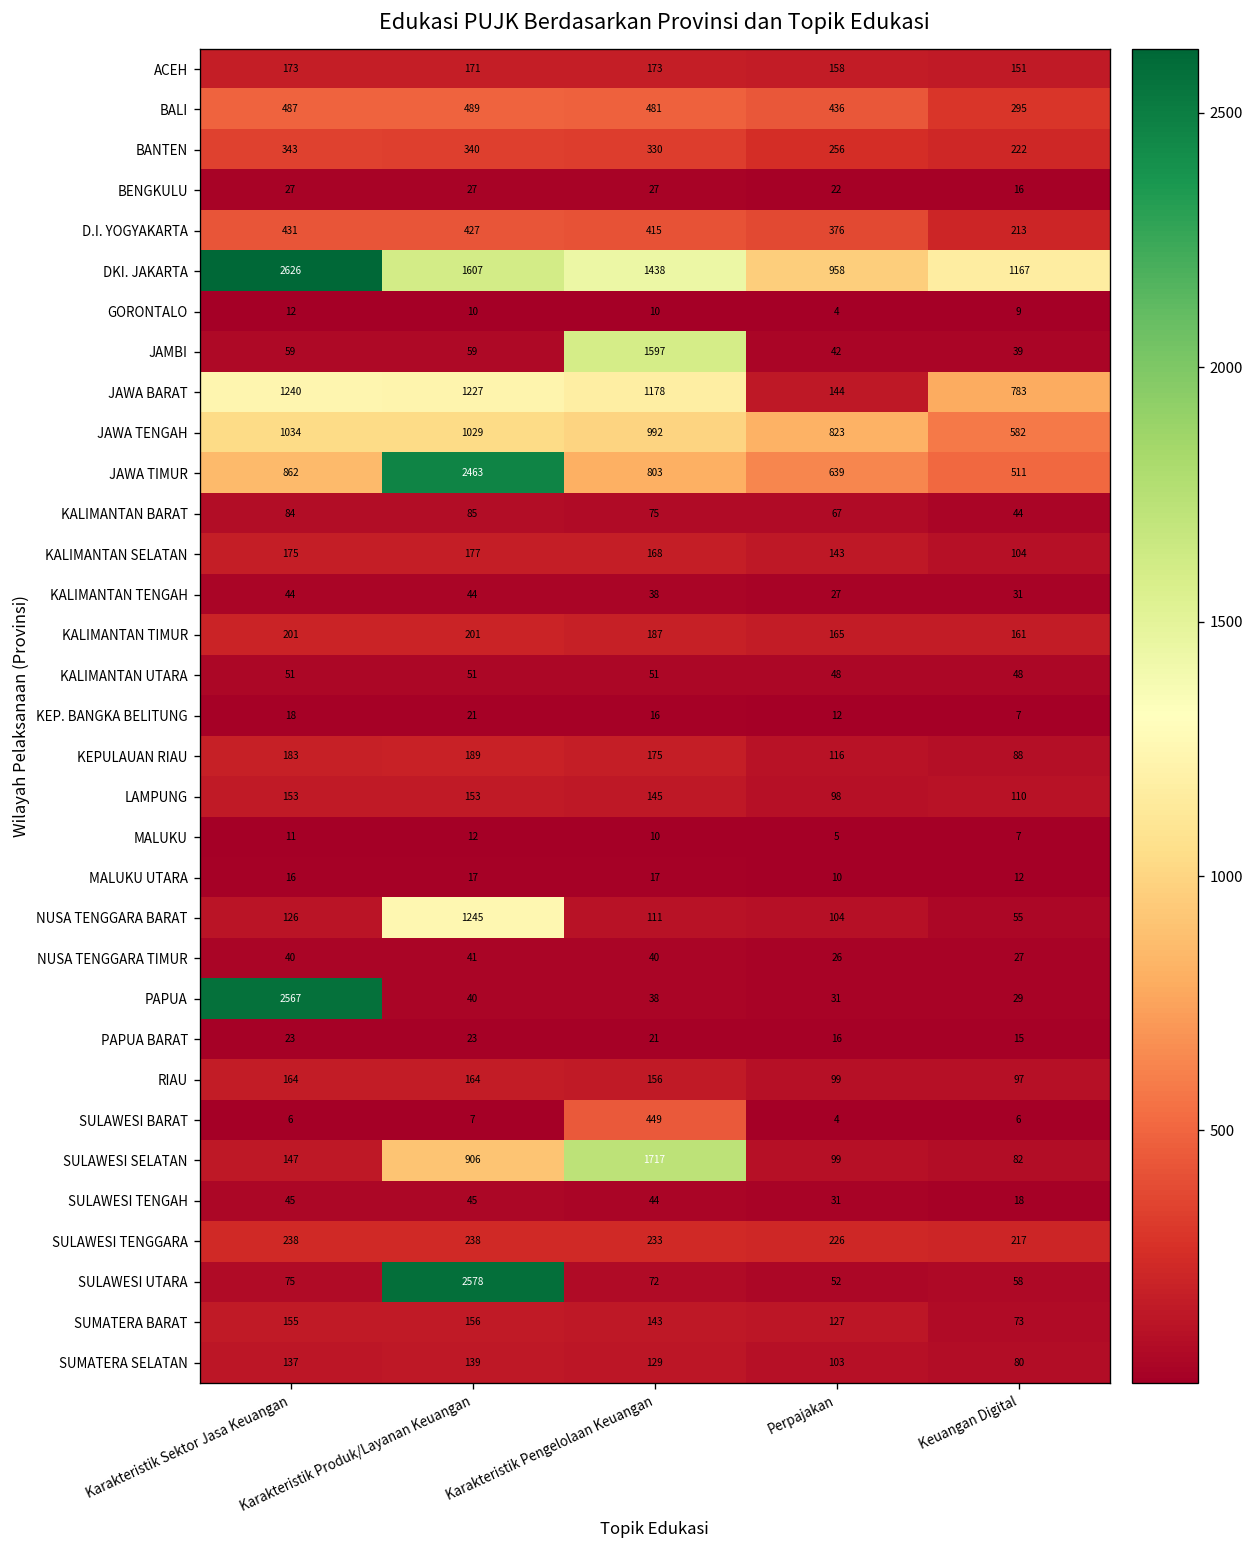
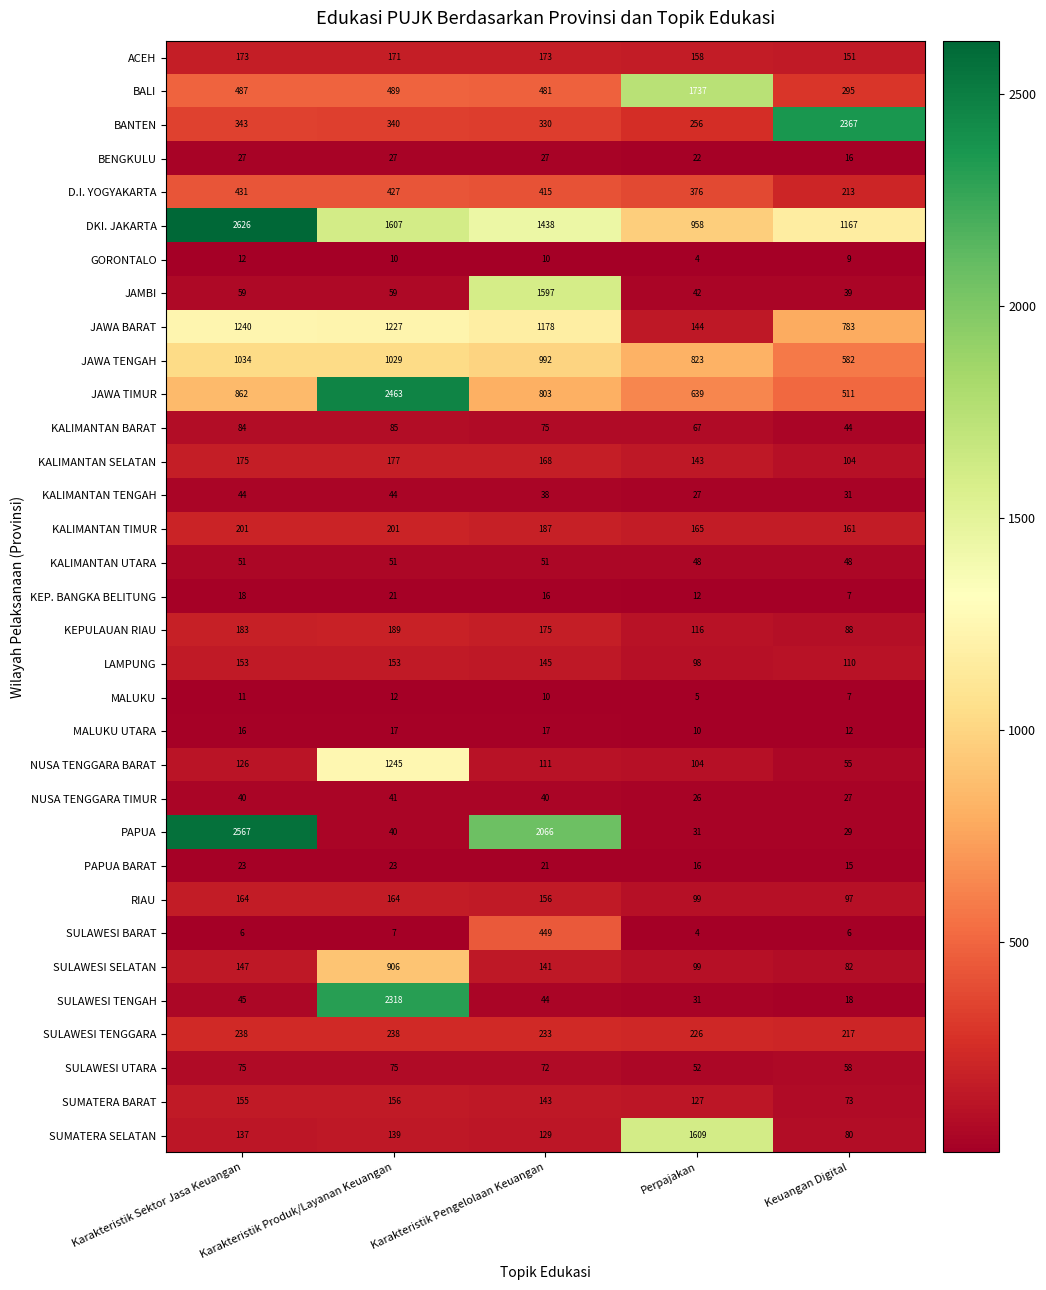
  {
    "ACEH": {
      "Karakteristik Sektor Jasa Keuangan": 173,
      "Karakteristik Produk/Layanan Keuangan": 171,
      "Karakteristik Pengelolaan Keuangan": 173,
      "Perpajakan": 158,
      "Keuangan Digital": 151
    },
    "BALI": {
      "Karakteristik Sektor Jasa Keuangan": 487,
      "Karakteristik Produk/Layanan Keuangan": 489,
      "Karakteristik Pengelolaan Keuangan": 481,
-     "Perpajakan": 436,
+     "Perpajakan": 1737,
      "Keuangan Digital": 295
    },
    "BANTEN": {
      "Karakteristik Sektor Jasa Keuangan": 343,
      "Karakteristik Produk/Layanan Keuangan": 340,
      "Karakteristik Pengelolaan Keuangan": 330,
      "Perpajakan": 256,
-     "Keuangan Digital": 222
+     "Keuangan Digital": 2367
    },
    "BENGKULU": {
      "Karakteristik Sektor Jasa Keuangan": 27,
      "Karakteristik Produk/Layanan Keuangan": 27,
      "Karakteristik Pengelolaan Keuangan": 27,
      "Perpajakan": 22,
      "Keuangan Digital": 16
    },
    "D.I. YOGYAKARTA": {
      "Karakteristik Sektor Jasa Keuangan": 431,
      "Karakteristik Produk/Layanan Keuangan": 427,
      "Karakteristik Pengelolaan Keuangan": 415,
      "Perpajakan": 376,
      "Keuangan Digital": 213
    },
    "DKI. JAKARTA": {
      "Karakteristik Sektor Jasa Keuangan": 2626,
      "Karakteristik Produk/Layanan Keuangan": 1607,
      "Karakteristik Pengelolaan Keuangan": 1438,
      "Perpajakan": 958,
      "Keuangan Digital": 1167
    },
    "GORONTALO": {
      "Karakteristik Sektor Jasa Keuangan": 12,
      "Karakteristik Produk/Layanan Keuangan": 10,
      "Karakteristik Pengelolaan Keuangan": 10,
      "Perpajakan": 4,
      "Keuangan Digital": 9
    },
    "JAMBI": {
      "Karakteristik Sektor Jasa Keuangan": 59,
      "Karakteristik Produk/Layanan Keuangan": 59,
      "Karakteristik Pengelolaan Keuangan": 1597,
      "Perpajakan": 42,
      "Keuangan Digital": 39
    },
    "JAWA BARAT": {
      "Karakteristik Sektor Jasa Keuangan": 1240,
      "Karakteristik Produk/Layanan Keuangan": 1227,
      "Karakteristik Pengelolaan Keuangan": 1178,
      "Perpajakan": 144,
      "Keuangan Digital": 783
    },
    "JAWA TENGAH": {
      "Karakteristik Sektor Jasa Keuangan": 1034,
      "Karakteristik Produk/Layanan Keuangan": 1029,
      "Karakteristik Pengelolaan Keuangan": 992,
      "Perpajakan": 823,
      "Keuangan Digital": 582
    },
    "JAWA TIMUR": {
      "Karakteristik Sektor Jasa Keuangan": 862,
      "Karakteristik Produk/Layanan Keuangan": 2463,
      "Karakteristik Pengelolaan Keuangan": 803,
      "Perpajakan": 639,
      "Keuangan Digital": 511
    },
    "KALIMANTAN BARAT": {
      "Karakteristik Sektor Jasa Keuangan": 84,
      "Karakteristik Produk/Layanan Keuangan": 85,
      "Karakteristik Pengelolaan Keuangan": 75,
      "Perpajakan": 67,
      "Keuangan Digital": 44
    },
    "KALIMANTAN SELATAN": {
      "Karakteristik Sektor Jasa Keuangan": 175,
      "Karakteristik Produk/Layanan Keuangan": 177,
      "Karakteristik Pengelolaan Keuangan": 168,
      "Perpajakan": 143,
      "Keuangan Digital": 104
    },
    "KALIMANTAN TENGAH": {
      "Karakteristik Sektor Jasa Keuangan": 44,
      "Karakteristik Produk/Layanan Keuangan": 44,
      "Karakteristik Pengelolaan Keuangan": 38,
      "Perpajakan": 27,
      "Keuangan Digital": 31
    },
    "KALIMANTAN TIMUR": {
      "Karakteristik Sektor Jasa Keuangan": 201,
      "Karakteristik Produk/Layanan Keuangan": 201,
      "Karakteristik Pengelolaan Keuangan": 187,
      "Perpajakan": 165,
      "Keuangan Digital": 161
    },
    "KALIMANTAN UTARA": {
      "Karakteristik Sektor Jasa Keuangan": 51,
      "Karakteristik Produk/Layanan Keuangan": 51,
      "Karakteristik Pengelolaan Keuangan": 51,
      "Perpajakan": 48,
      "Keuangan Digital": 48
    },
    "KEP. BANGKA BELITUNG": {
      "Karakteristik Sektor Jasa Keuangan": 18,
      "Karakteristik Produk/Layanan Keuangan": 21,
      "Karakteristik Pengelolaan Keuangan": 16,
      "Perpajakan": 12,
      "Keuangan Digital": 7
    },
    "KEPULAUAN RIAU": {
      "Karakteristik Sektor Jasa Keuangan": 183,
      "Karakteristik Produk/Layanan Keuangan": 189,
      "Karakteristik Pengelolaan Keuangan": 175,
      "Perpajakan": 116,
      "Keuangan Digital": 88
    },
    "LAMPUNG": {
      "Karakteristik Sektor Jasa Keuangan": 153,
      "Karakteristik Produk/Layanan Keuangan": 153,
      "Karakteristik Pengelolaan Keuangan": 145,
      "Perpajakan": 98,
      "Keuangan Digital": 110
    },
    "MALUKU": {
      "Karakteristik Sektor Jasa Keuangan": 11,
      "Karakteristik Produk/Layanan Keuangan": 12,
      "Karakteristik Pengelolaan Keuangan": 10,
      "Perpajakan": 5,
      "Keuangan Digital": 7
    },
    "MALUKU UTARA": {
      "Karakteristik Sektor Jasa Keuangan": 16,
      "Karakteristik Produk/Layanan Keuangan": 17,
      "Karakteristik Pengelolaan Keuangan": 17,
      "Perpajakan": 10,
      "Keuangan Digital": 12
    },
    "NUSA TENGGARA BARAT": {
      "Karakteristik Sektor Jasa Keuangan": 126,
      "Karakteristik Produk/Layanan Keuangan": 1245,
      "Karakteristik Pengelolaan Keuangan": 111,
      "Perpajakan": 104,
      "Keuangan Digital": 55
    },
    "NUSA TENGGARA TIMUR": {
      "Karakteristik Sektor Jasa Keuangan": 40,
      "Karakteristik Produk/Layanan Keuangan": 41,
      "Karakteristik Pengelolaan Keuangan": 40,
      "Perpajakan": 26,
      "Keuangan Digital": 27
    },
    "PAPUA": {
      "Karakteristik Sektor Jasa Keuangan": 2567,
      "Karakteristik Produk/Layanan Keuangan": 40,
-     "Karakteristik Pengelolaan Keuangan": 38,
+     "Karakteristik Pengelolaan Keuangan": 2066,
      "Perpajakan": 31,
      "Keuangan Digital": 29
    },
    "PAPUA BARAT": {
      "Karakteristik Sektor Jasa Keuangan": 23,
      "Karakteristik Produk/Layanan Keuangan": 23,
      "Karakteristik Pengelolaan Keuangan": 21,
      "Perpajakan": 16,
      "Keuangan Digital": 15
    },
    "RIAU": {
      "Karakteristik Sektor Jasa Keuangan": 164,
      "Karakteristik Produk/Layanan Keuangan": 164,
      "Karakteristik Pengelolaan Keuangan": 156,
      "Perpajakan": 99,
      "Keuangan Digital": 97
    },
    "SULAWESI BARAT": {
      "Karakteristik Sektor Jasa Keuangan": 6,
      "Karakteristik Produk/Layanan Keuangan": 7,
      "Karakteristik Pengelolaan Keuangan": 449,
      "Perpajakan": 4,
      "Keuangan Digital": 6
    },
    "SULAWESI SELATAN": {
      "Karakteristik Sektor Jasa Keuangan": 147,
      "Karakteristik Produk/Layanan Keuangan": 906,
-     "Karakteristik Pengelolaan Keuangan": 1717,
+     "Karakteristik Pengelolaan Keuangan": 141,
      "Perpajakan": 99,
      "Keuangan Digital": 82
    },
    "SULAWESI TENGAH": {
      "Karakteristik Sektor Jasa Keuangan": 45,
-     "Karakteristik Produk/Layanan Keuangan": 45,
+     "Karakteristik Produk/Layanan Keuangan": 2318,
      "Karakteristik Pengelolaan Keuangan": 44,
      "Perpajakan": 31,
      "Keuangan Digital": 18
    },
    "SULAWESI TENGGARA": {
      "Karakteristik Sektor Jasa Keuangan": 238,
      "Karakteristik Produk/Layanan Keuangan": 238,
      "Karakteristik Pengelolaan Keuangan": 233,
      "Perpajakan": 226,
      "Keuangan Digital": 217
    },
    "SULAWESI UTARA": {
      "Karakteristik Sektor Jasa Keuangan": 75,
-     "Karakteristik Produk/Layanan Keuangan": 2578,
+     "Karakteristik Produk/Layanan Keuangan": 75,
      "Karakteristik Pengelolaan Keuangan": 72,
      "Perpajakan": 52,
      "Keuangan Digital": 58
    },
    "SUMATERA BARAT": {
      "Karakteristik Sektor Jasa Keuangan": 155,
      "Karakteristik Produk/Layanan Keuangan": 156,
      "Karakteristik Pengelolaan Keuangan": 143,
      "Perpajakan": 127,
      "Keuangan Digital": 73
    },
    "SUMATERA SELATAN": {
      "Karakteristik Sektor Jasa Keuangan": 137,
      "Karakteristik Produk/Layanan Keuangan": 139,
      "Karakteristik Pengelolaan Keuangan": 129,
-     "Perpajakan": 103,
+     "Perpajakan": 1609,
      "Keuangan Digital": 80
    }
  }
